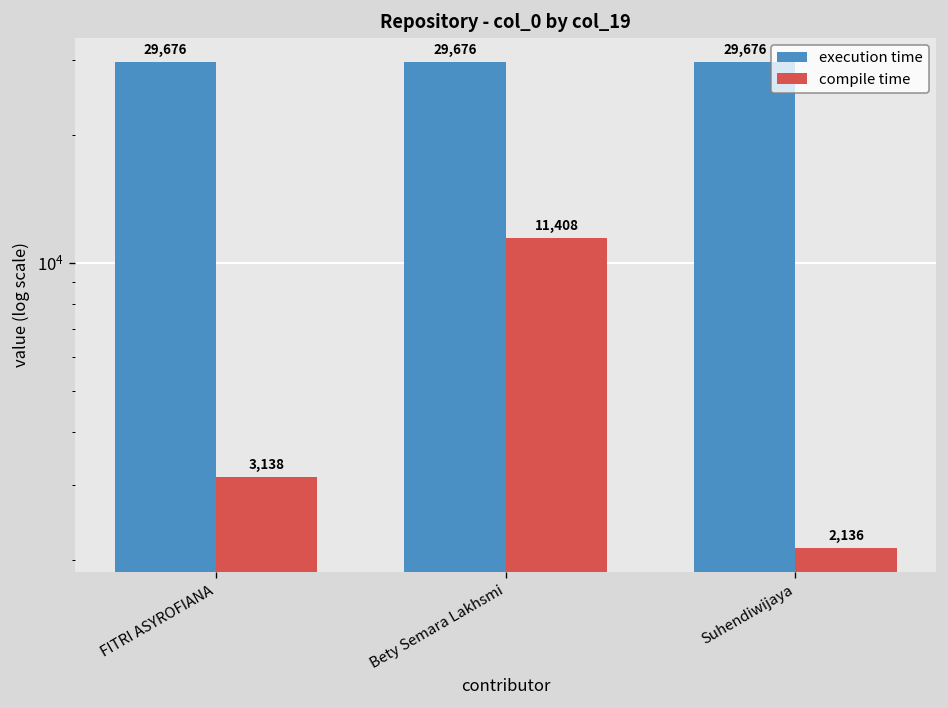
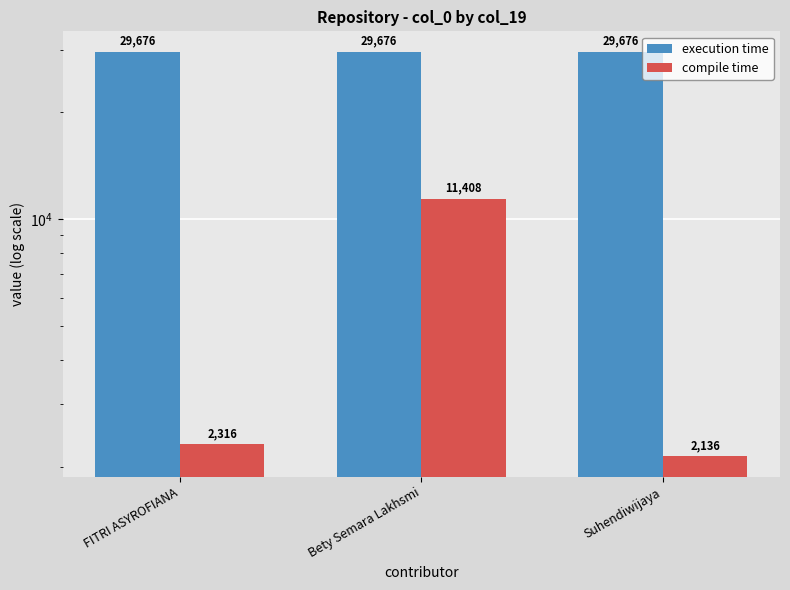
  {
    "execution time": {
      "FITRI ASYROFIANA": "29,676",
      "Bety Semara Lakhsmi": "29,676",
      "Suhendiwijaya": "29,676"
    },
    "compile time": {
-     "FITRI ASYROFIANA": "3,138",
+     "FITRI ASYROFIANA": "2,316",
      "Bety Semara Lakhsmi": "11,408",
      "Suhendiwijaya": "2,136"
    }
  }
